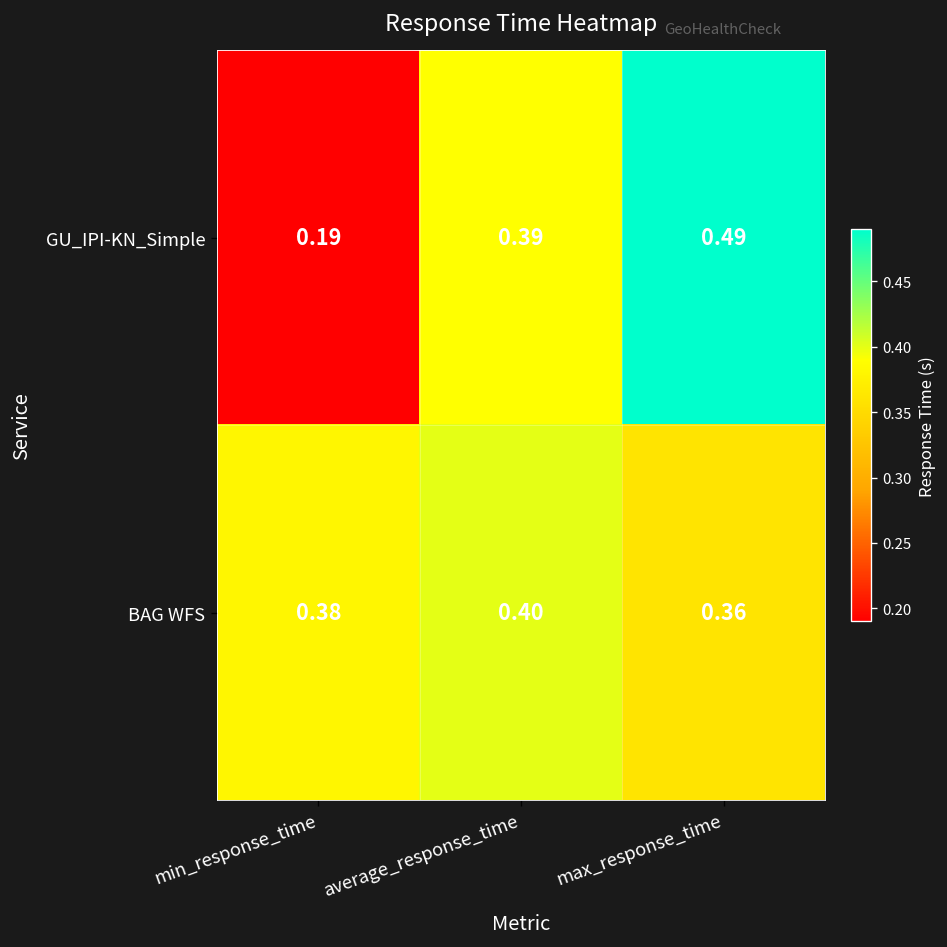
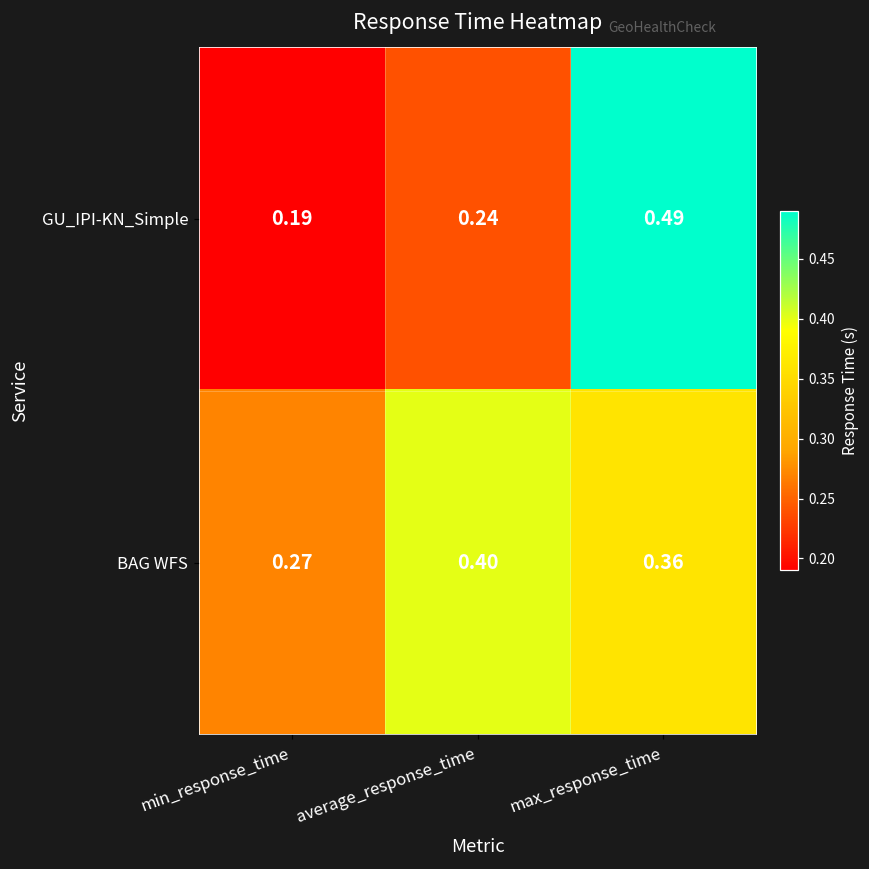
  {
    "GU_IPI-KN_Simple": {
      "min_response_time": 0.19,
-     "average_response_time": 0.39,
+     "average_response_time": 0.24,
      "max_response_time": 0.49
    },
    "BAG WFS": {
-     "min_response_time": 0.38,
+     "min_response_time": 0.27,
      "average_response_time": 0.40,
      "max_response_time": 0.36
    }
  }
